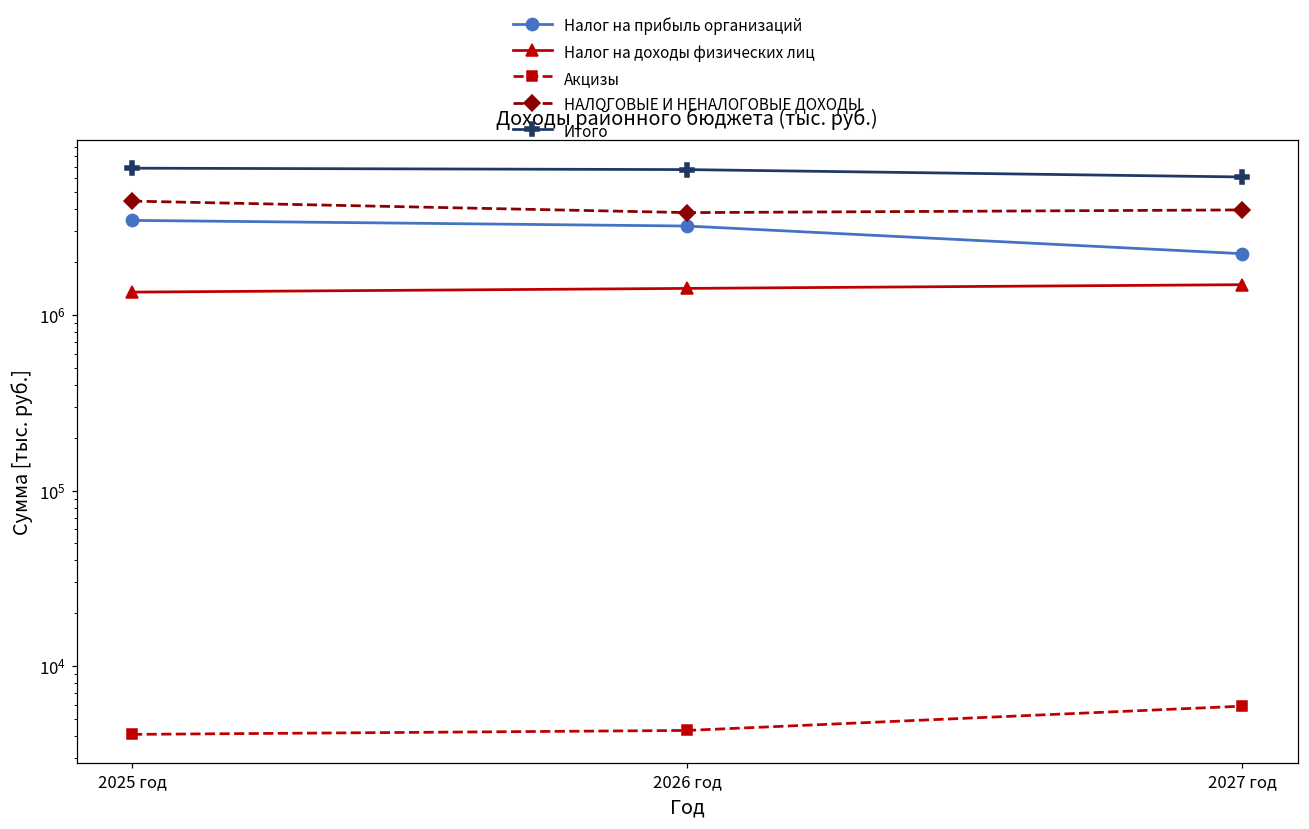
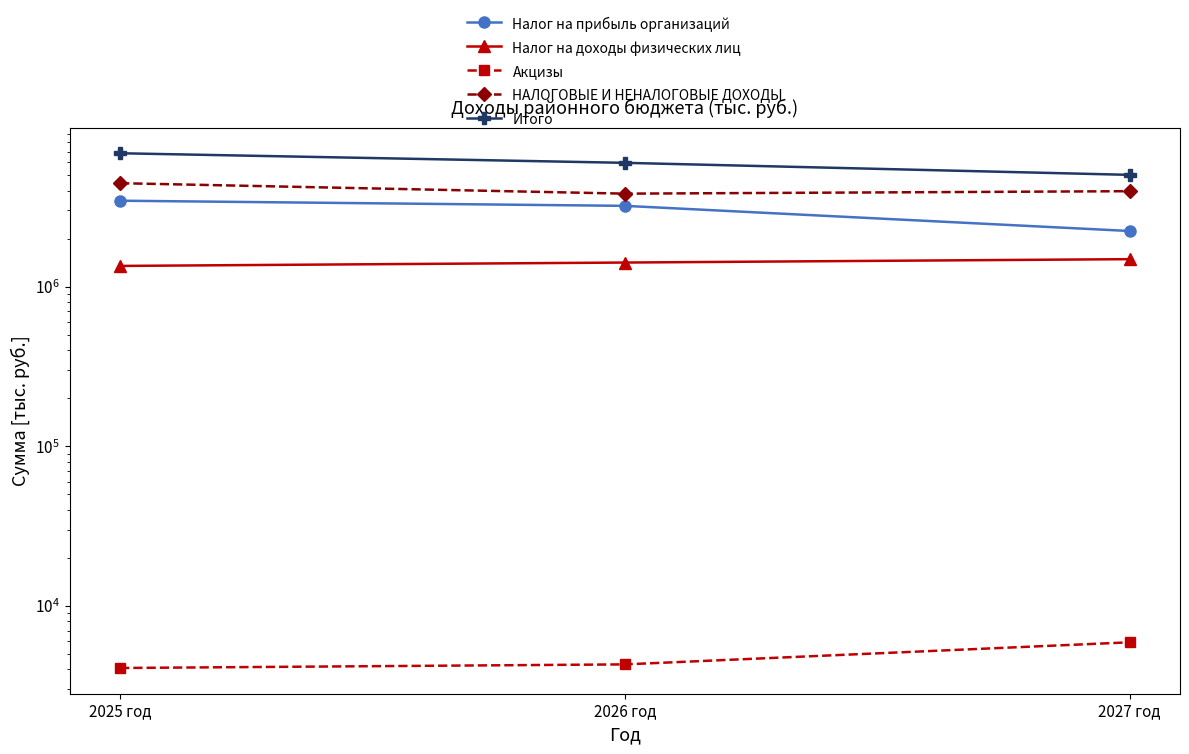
  {
    "Налог на прибыль организаций": {
      "2025 год": 3500000,
      "2026 год": 3200000,
      "2027 год": 2200000
    },
    "Итого": {
      "2025 год": 6800000,
-     "2026 год": 6700000,
-     "2027 год": 6100000
+     "2026 год": 6000000,
+     "2027 год": 5000000
    }
  }
